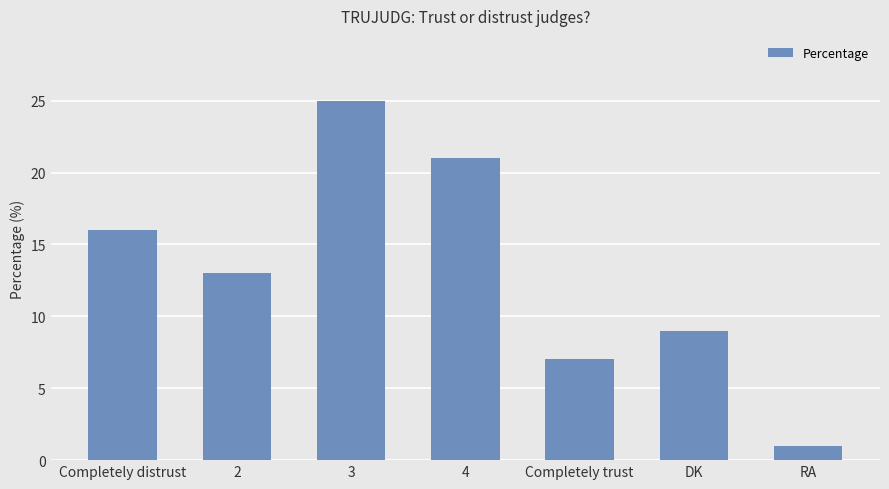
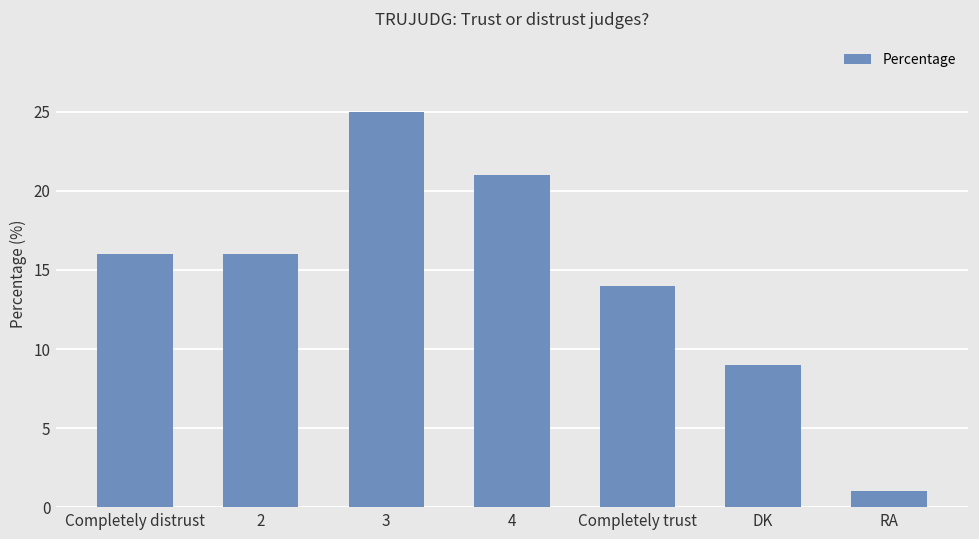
  {
    "Completely distrust": 16,
-   "2": 13,
+   "2": 16,
    "3": 25,
    "4": 21,
-   "Completely trust": 7,
+   "Completely trust": 14,
    "DK": 9,
    "RA": 1
  }
